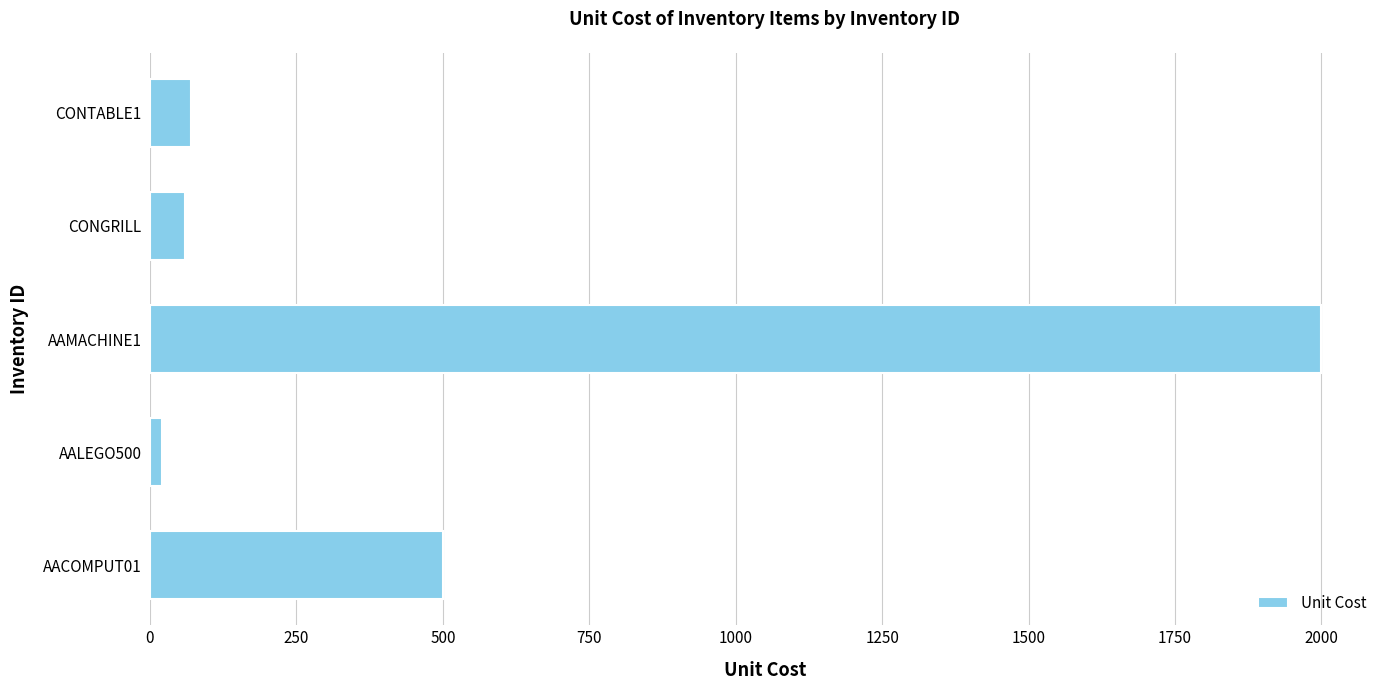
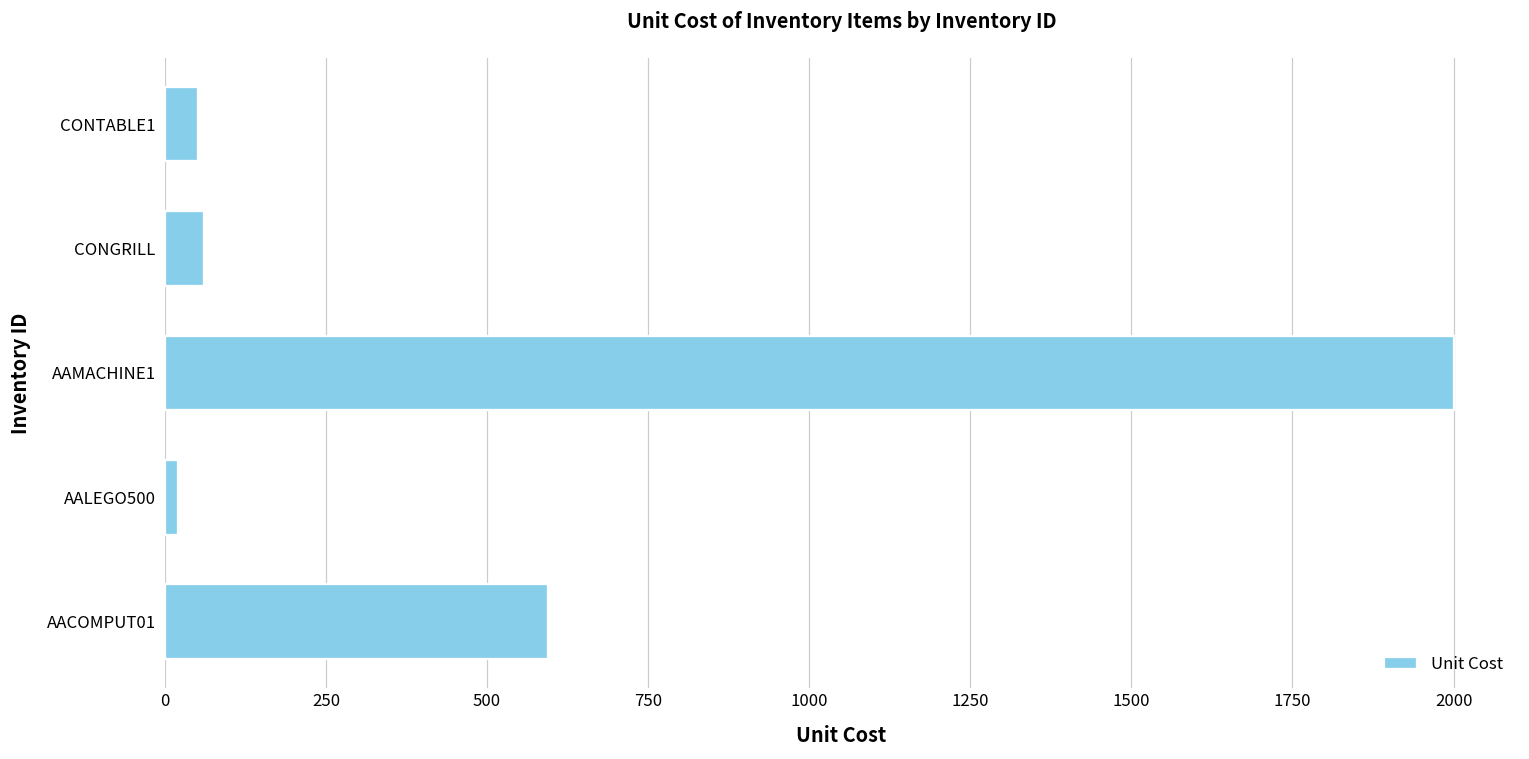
  {
-   "CONTABLE1": 70,
+   "CONTABLE1": 50,
    "CONGRILL": 60,
    "AAMACHINE1": 2000,
    "AALEGO500": 20,
-   "AACOMPUT01": 500
+   "AACOMPUT01": 590
  }
